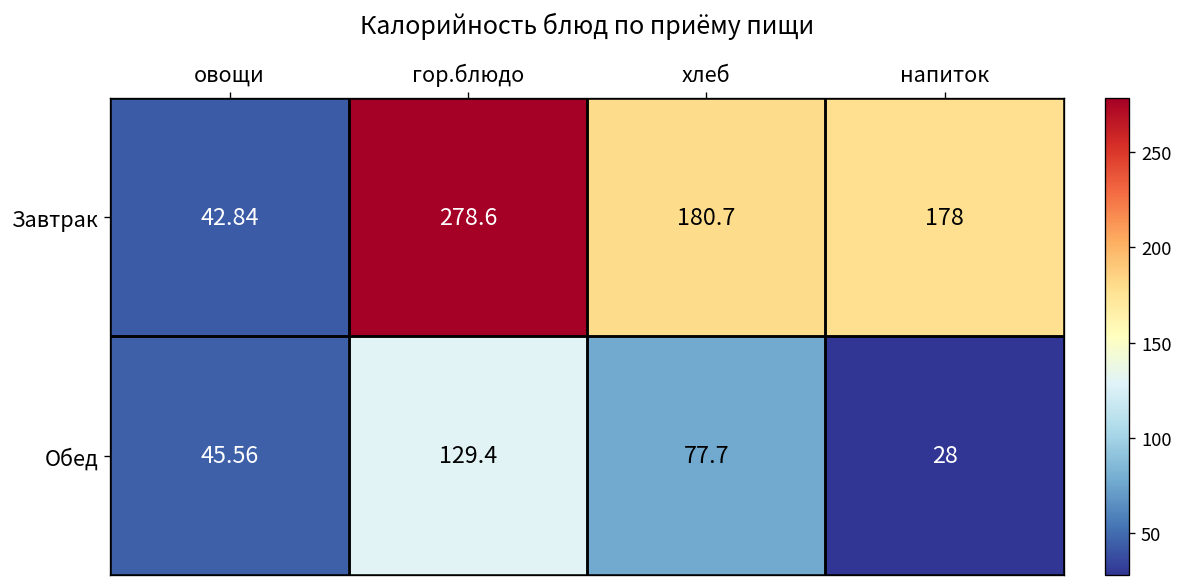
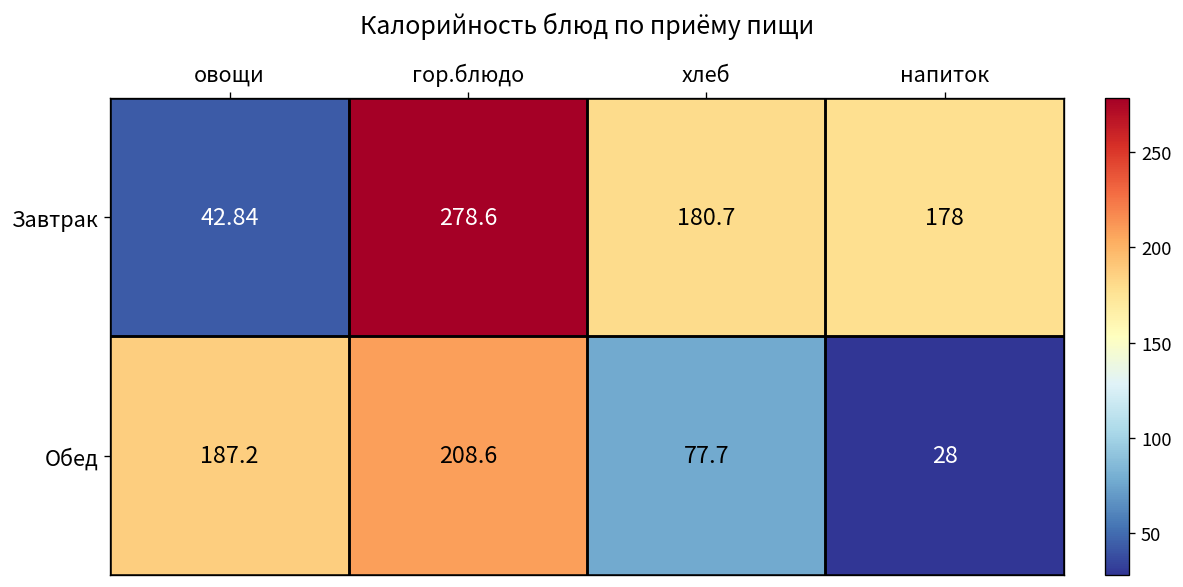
  {
    "Завтрак": {
      "овощи": 42.84,
      "гор.блюдо": 278.6,
      "хлеб": 180.7,
      "напиток": 178
    },
    "Обед": {
-     "овощи": 45.56,
-     "гор.блюдо": 129.4,
+     "овощи": 187.2,
+     "гор.блюдо": 208.6,
      "хлеб": 77.7,
      "напиток": 28
    }
  }
